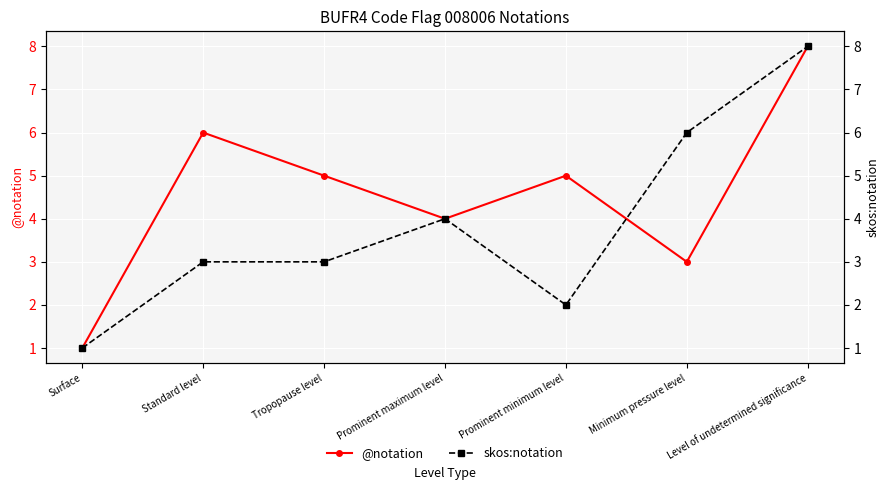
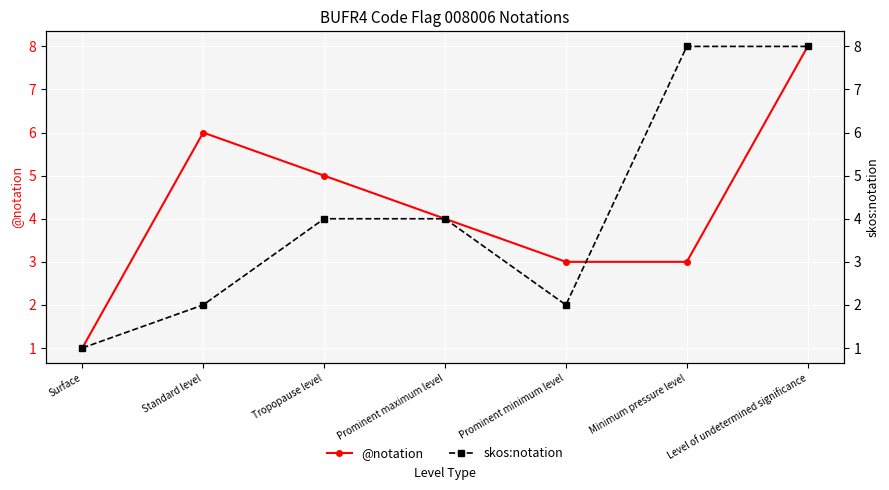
  {
    "@notation": {
      "Surface": 1,
      "Standard level": 6,
      "Tropopause level": 5,
      "Prominent maximum level": 4,
-     "Prominent minimum level": 5,
+     "Prominent minimum level": 3,
      "Minimum pressure level": 3,
      "Level of undetermined significance": 8
    },
    "skos:notation": {
      "Surface": 1,
-     "Standard level": 3,
-     "Tropopause level": 3,
+     "Standard level": 2,
+     "Tropopause level": 4,
      "Prominent maximum level": 4,
      "Prominent minimum level": 2,
-     "Minimum pressure level": 6,
+     "Minimum pressure level": 8,
      "Level of undetermined significance": 8
    }
  }
